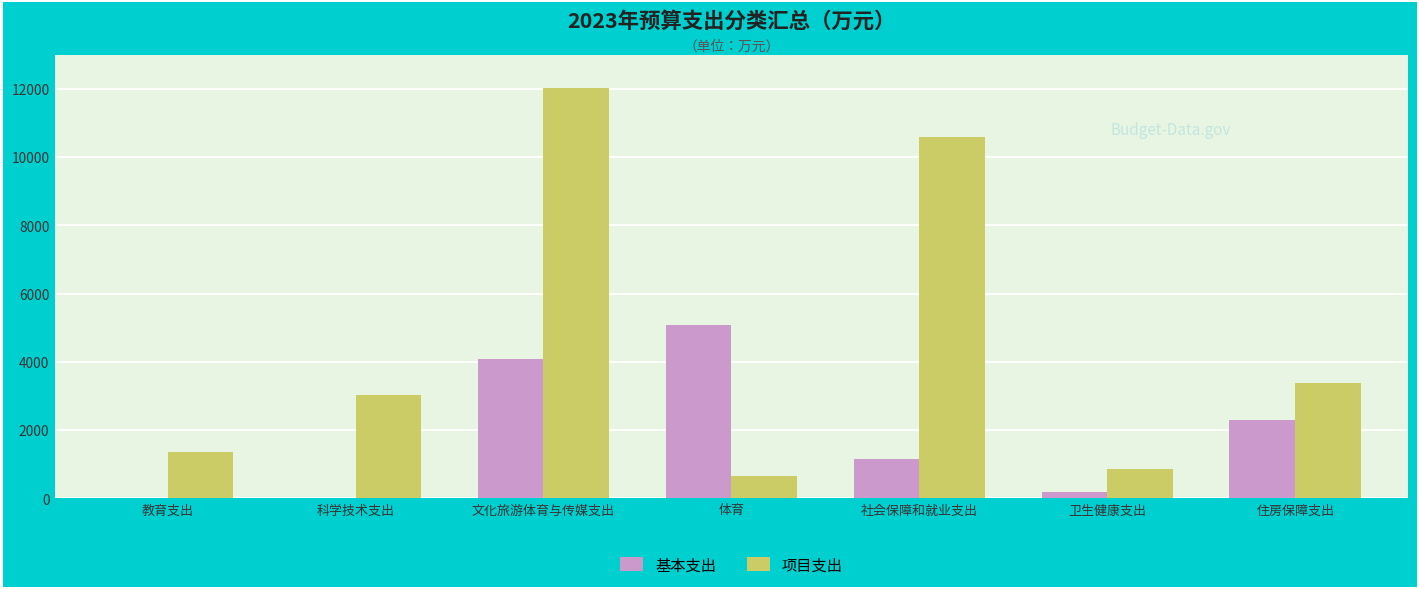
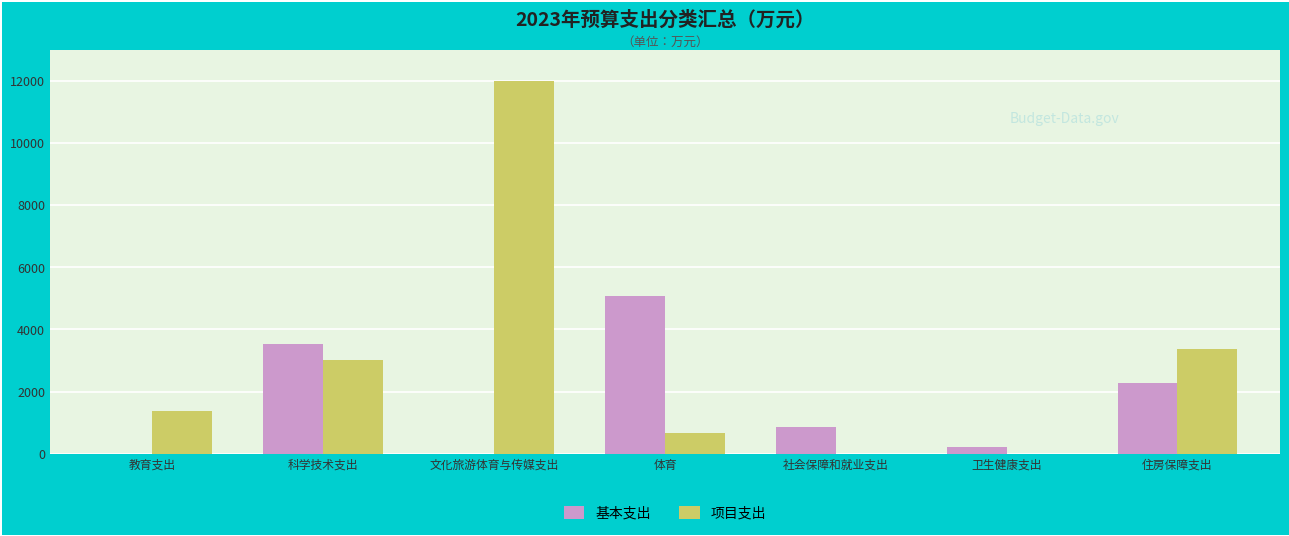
  {
    "基本支出": {
      "教育支出": 0,
-     "科学技术支出": 0,
-     "文化旅游体育与传媒支出": 4100,
+     "科学技术支出": 3500,
+     "文化旅游体育与传媒支出": 0,
      "体育": 5100,
-     "社会保障和就业支出": 1200,
+     "社会保障和就业支出": 900,
      "卫生健康支出": 200,
      "住房保障支出": 2300
    },
    "项目支出": {
      "教育支出": 1400,
      "科学技术支出": 3000,
      "文化旅游体育与传媒支出": 12000,
      "体育": 700,
-     "社会保障和就业支出": 10600,
-     "卫生健康支出": 900,
+     "社会保障和就业支出": 0,
+     "卫生健康支出": 0,
      "住房保障支出": 3400
    }
  }
